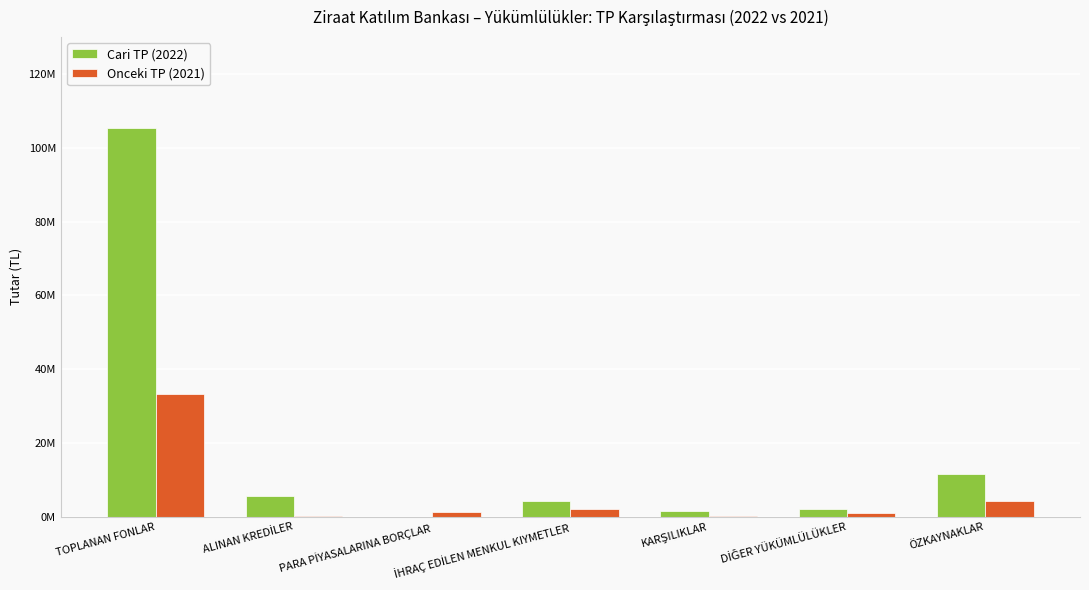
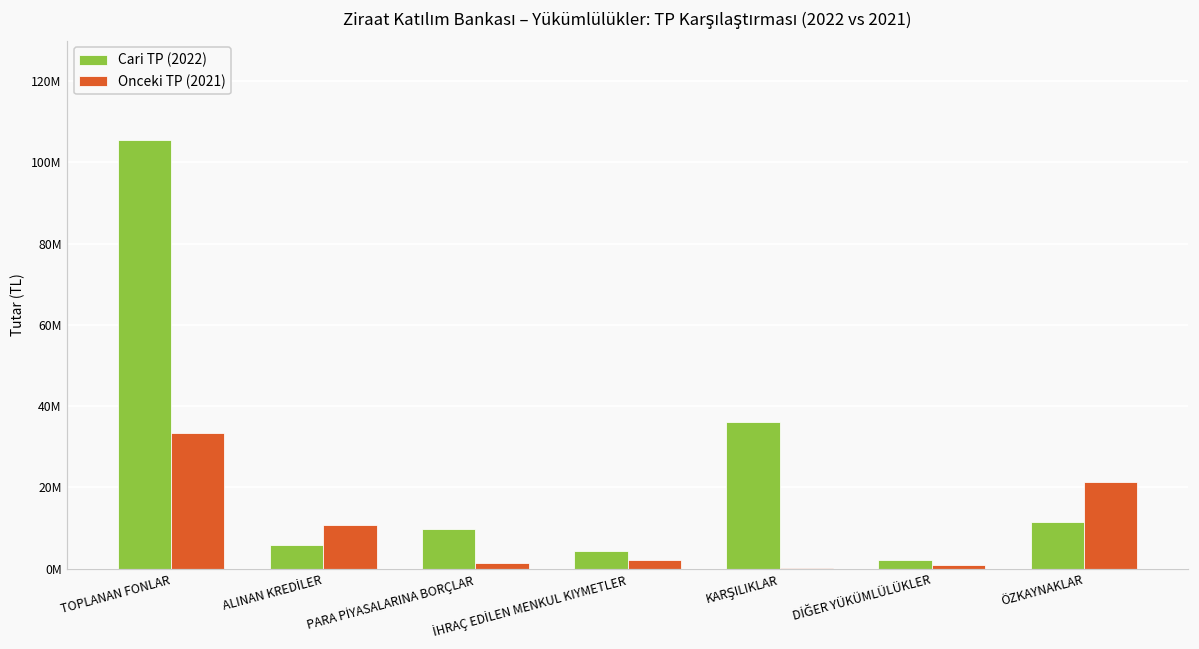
  {
    "Cari TP (2022)": {
      "TOPLANAN FONLAR": 105000000,
      "ALINAN KREDİLER": 6000000,
-     "PARA PİYASALARINA BORÇLAR": 0,
+     "PARA PİYASALARINA BORÇLAR": 10000000,
      "İHRAÇ EDİLEN MENKUL KIYMETLER": 4000000,
-     "KARŞILIKLAR": 2000000,
+     "KARŞILIKLAR": 36000000,
      "DİĞER YÜKÜMLÜLÜKLER": 2000000,
      "ÖZKAYNAKLAR": 11000000
    },
    "Onceki TP (2021)": {
      "TOPLANAN FONLAR": 33000000,
-     "ALINAN KREDİLER": 0,
+     "ALINAN KREDİLER": 11000000,
      "PARA PİYASALARINA BORÇLAR": 1000000,
      "İHRAÇ EDİLEN MENKUL KIYMETLER": 2000000,
      "DİĞER YÜKÜMLÜLÜKLER": 1000000,
-     "ÖZKAYNAKLAR": 4000000
+     "ÖZKAYNAKLAR": 21000000
    }
  }
